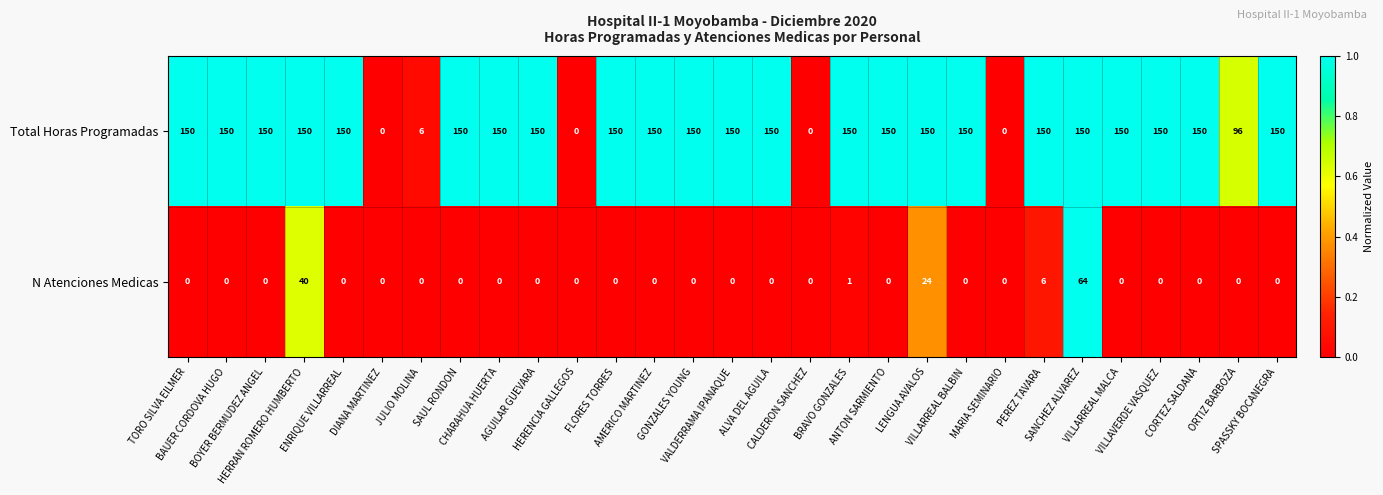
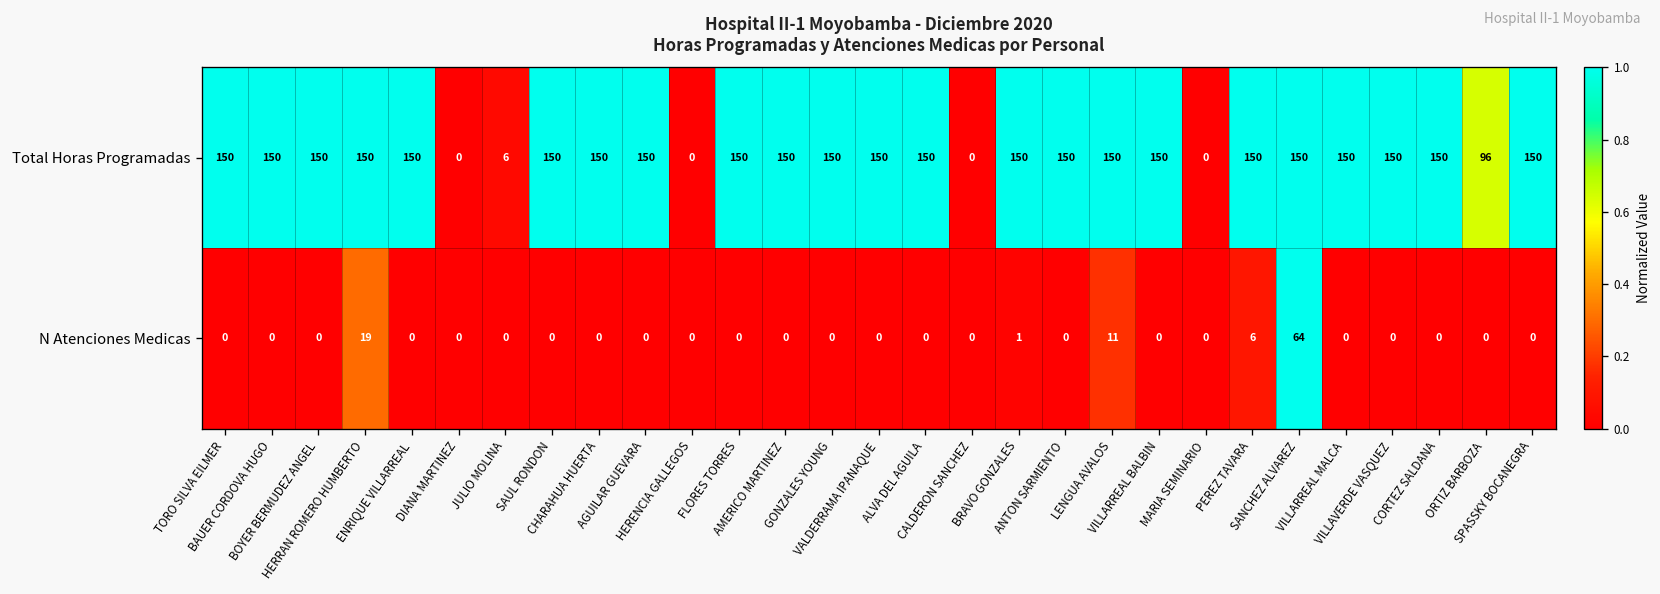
  {
    "Total Horas Programadas": {
      "TORO SILVA EILMER": 150,
      "BAUER CORDOVA HUGO": 150,
      "BOYER BERMUDEZ ANGEL": 150,
      "HERRAN ROMERO HUMBERTO": 150,
      "ENRIQUE VILLARREAL": 150,
      "DIANA MARTINEZ": 0,
      "JULIO MOLINA": 6,
      "SAUL RONDON": 150,
      "CHARAHUA HUERTA": 150,
      "AGUILAR GUEVARA": 150,
      "HERENCIA GALLEGOS": 0,
      "FLORES TORRES": 150,
      "AMERICO MARTINEZ": 150,
      "GONZALES YOUNG": 150,
      "VALDERRAMA IPANAQUE": 150,
      "ALVA DEL AGUILA": 150,
      "CALDERON SANCHEZ": 0,
      "BRAVO GONZALES": 150,
      "ANTON SARMIENTO": 150,
      "LENGUA AVALOS": 150,
      "VILLARREAL BALBIN": 150,
      "MARIA SEMINARIO": 0,
      "PEREZ TAVARA": 150,
      "SANCHEZ ALVAREZ": 150,
      "VILLARREAL MALCA": 150,
      "VILLAVERDE VASQUEZ": 150,
      "CORTEZ SALDANA": 150,
      "ORTIZ BARBOZA": 96,
      "SPASSKY BOCANEGRA": 150
    },
    "N Atenciones Medicas": {
      "TORO SILVA EILMER": 0,
      "BAUER CORDOVA HUGO": 0,
      "BOYER BERMUDEZ ANGEL": 0,
-     "HERRAN ROMERO HUMBERTO": 40,
+     "HERRAN ROMERO HUMBERTO": 19,
      "ENRIQUE VILLARREAL": 0,
      "DIANA MARTINEZ": 0,
      "JULIO MOLINA": 0,
      "SAUL RONDON": 0,
      "CHARAHUA HUERTA": 0,
      "AGUILAR GUEVARA": 0,
      "HERENCIA GALLEGOS": 0,
      "FLORES TORRES": 0,
      "AMERICO MARTINEZ": 0,
      "GONZALES YOUNG": 0,
      "VALDERRAMA IPANAQUE": 0,
      "ALVA DEL AGUILA": 0,
      "CALDERON SANCHEZ": 0,
      "BRAVO GONZALES": 1,
      "ANTON SARMIENTO": 0,
-     "LENGUA AVALOS": 24,
+     "LENGUA AVALOS": 11,
      "VILLARREAL BALBIN": 0,
      "MARIA SEMINARIO": 0,
      "PEREZ TAVARA": 6,
      "SANCHEZ ALVAREZ": 64,
      "VILLARREAL MALCA": 0,
      "VILLAVERDE VASQUEZ": 0,
      "CORTEZ SALDANA": 0,
      "ORTIZ BARBOZA": 0,
      "SPASSKY BOCANEGRA": 0
    }
  }
